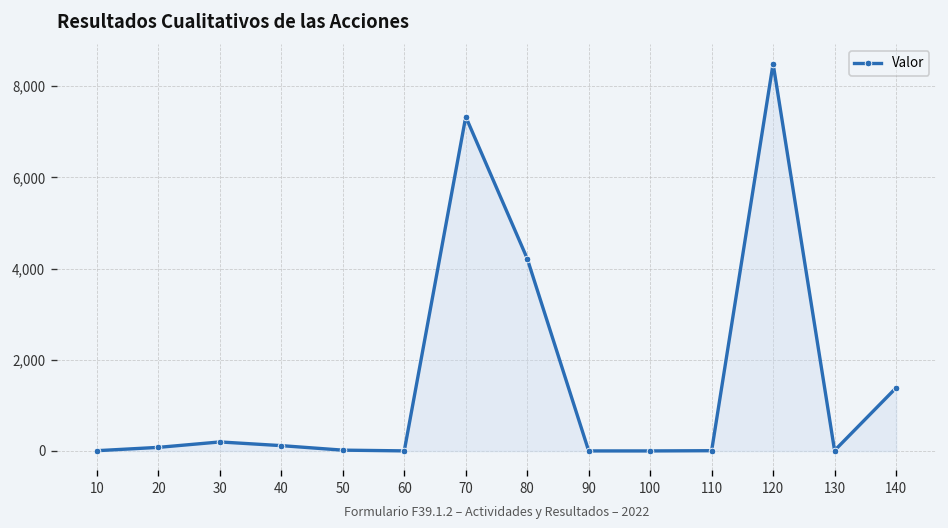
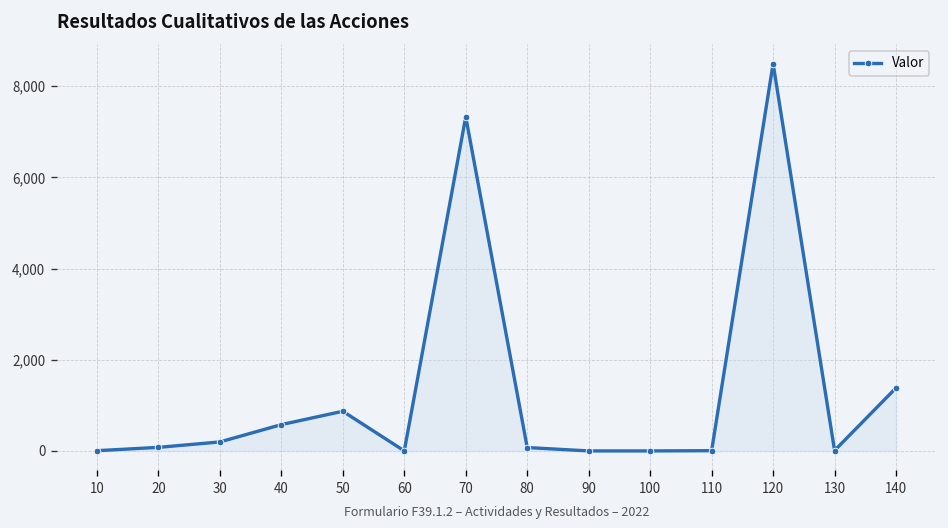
  {
    "10": "0",
    "20": "100",
    "30": "200",
-   "40": "100",
-   "50": "0",
+   "40": "600",
+   "50": "900",
    "60": "0",
    "70": "7,300",
-   "80": "4,200",
+   "80": "100",
    "90": "0",
    "100": "0",
    "110": "0",
    "120": "8,500",
    "130": "0",
    "140": "1,400"
  }
